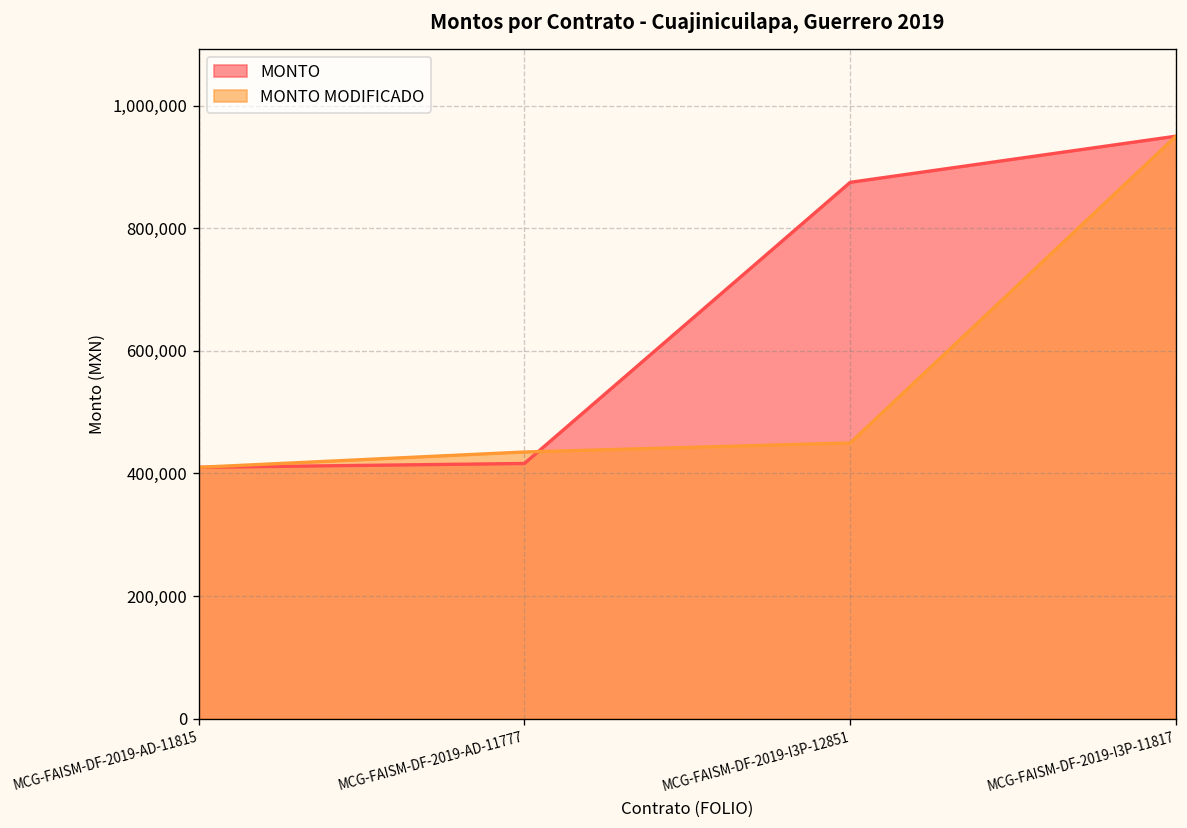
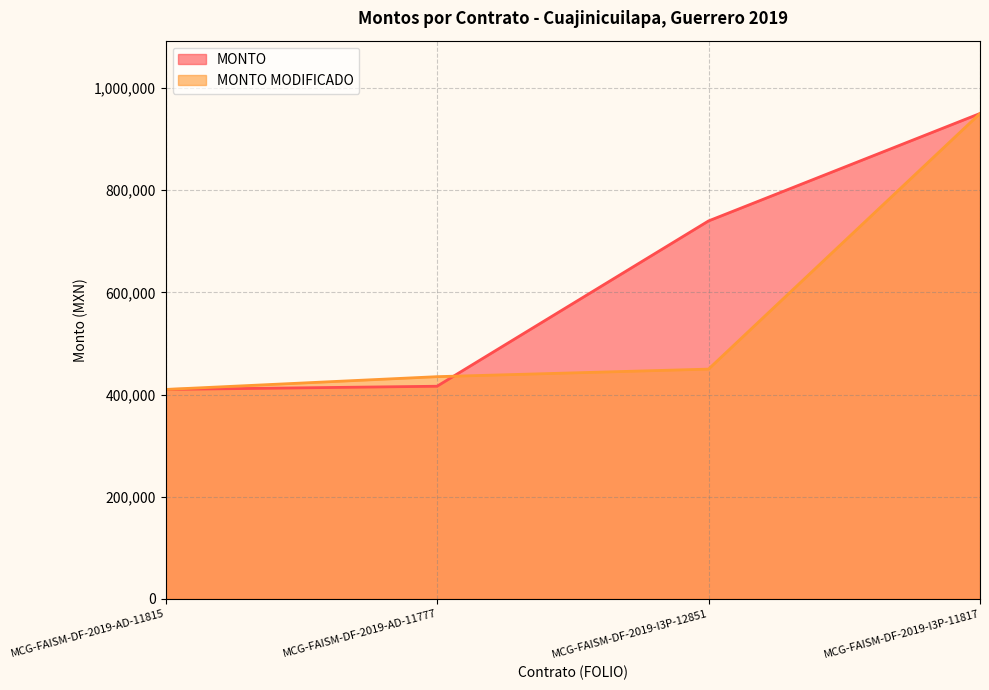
  {
    "MONTO": {
      "MCG-FAISM-DF-2019-AD-11777": "420,000",
-     "MCG-FAISM-DF-2019-I3P-12851": "870,000"
+     "MCG-FAISM-DF-2019-I3P-12851": "740,000"
    },
    "MONTO MODIFICADO": {
      "MCG-FAISM-DF-2019-AD-11777": "440,000",
      "MCG-FAISM-DF-2019-I3P-12851": "450,000"
    }
  }
